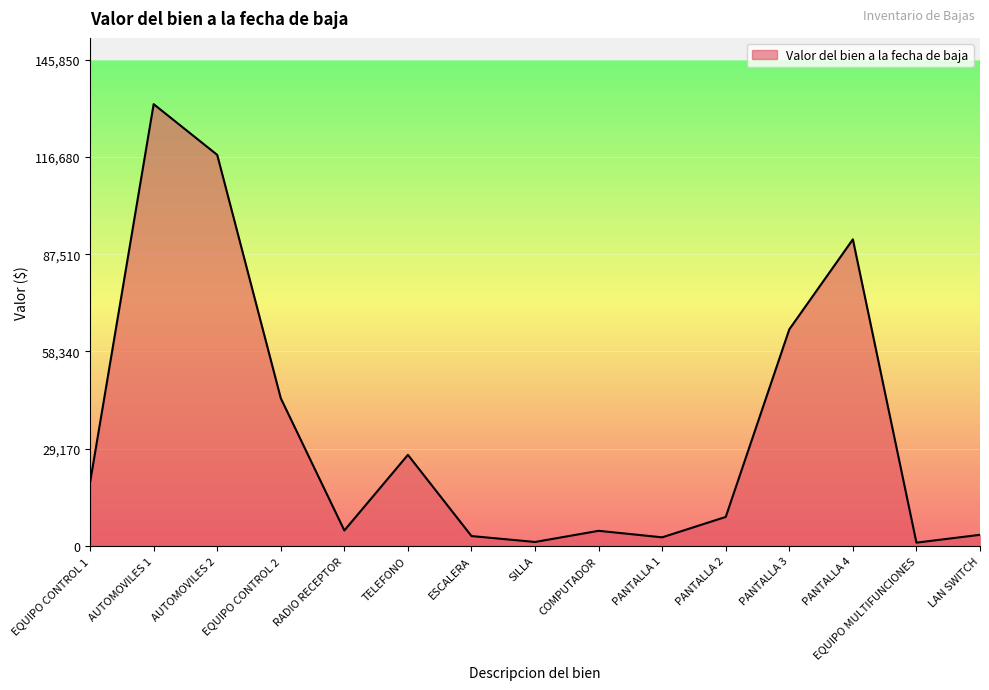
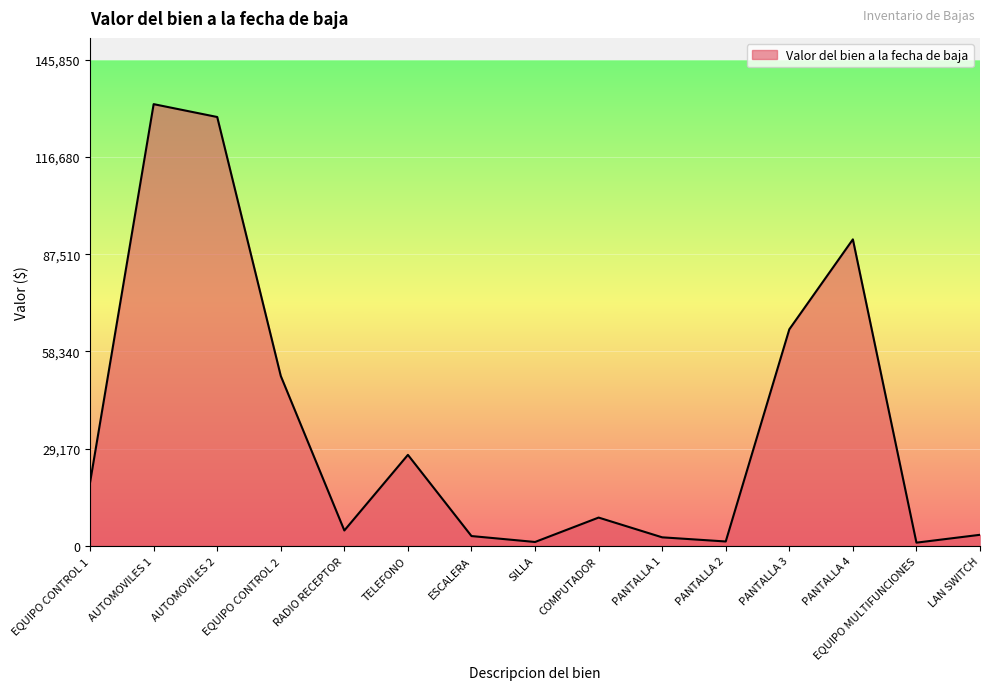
  {
    "EQUIPO CONTROL 1": "19,000",
    "AUTOMOVILES 1": "133,000",
-   "AUTOMOVILES 2": "117,000",
-   "EQUIPO CONTROL 2": "44,000",
+   "AUTOMOVILES 2": "129,000",
+   "EQUIPO CONTROL 2": "51,000",
    "RADIO RECEPTOR": "5,000",
    "TELEFONO": "27,000",
    "ESCALERA": "3,000",
    "SILLA": "1,000",
-   "COMPUTADOR": "5,000",
+   "COMPUTADOR": "8,000",
    "PANTALLA 1": "3,000",
-   "PANTALLA 2": "9,000",
+   "PANTALLA 2": "1,000",
    "PANTALLA 3": "65,000",
    "PANTALLA 4": "92,000",
    "EQUIPO MULTIFUNCIONES": "1,000",
    "LAN SWITCH": "3,000"
  }
